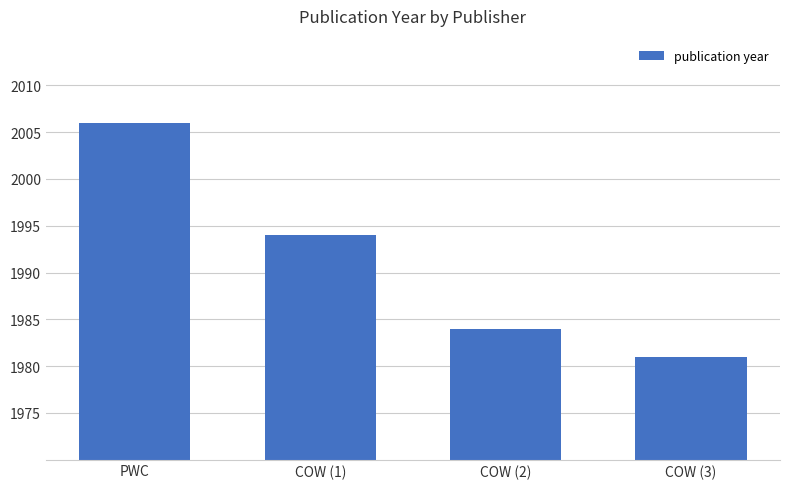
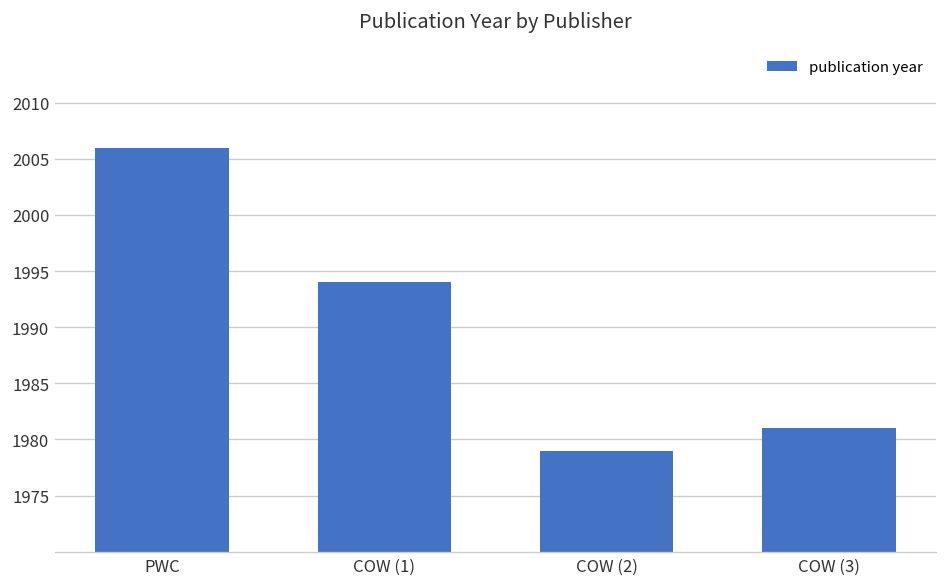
  {
    "PWC": 2006,
    "COW (1)": 1994,
-   "COW (2)": 1984,
+   "COW (2)": 1979,
    "COW (3)": 1981
  }
